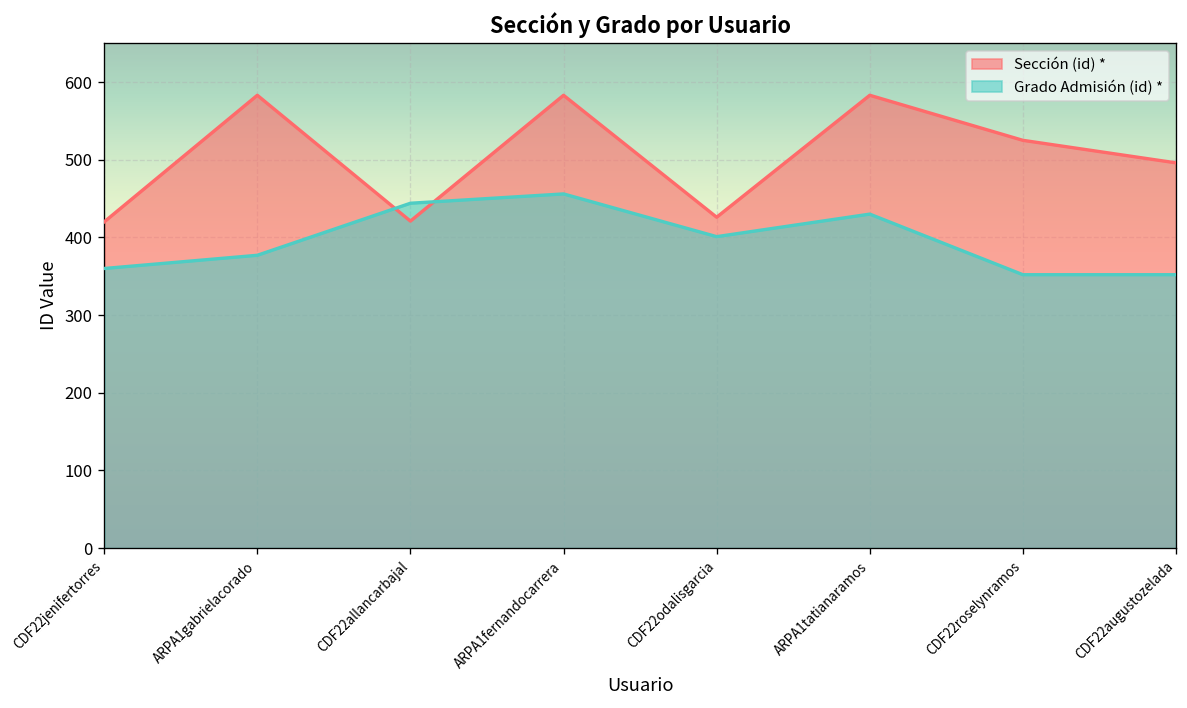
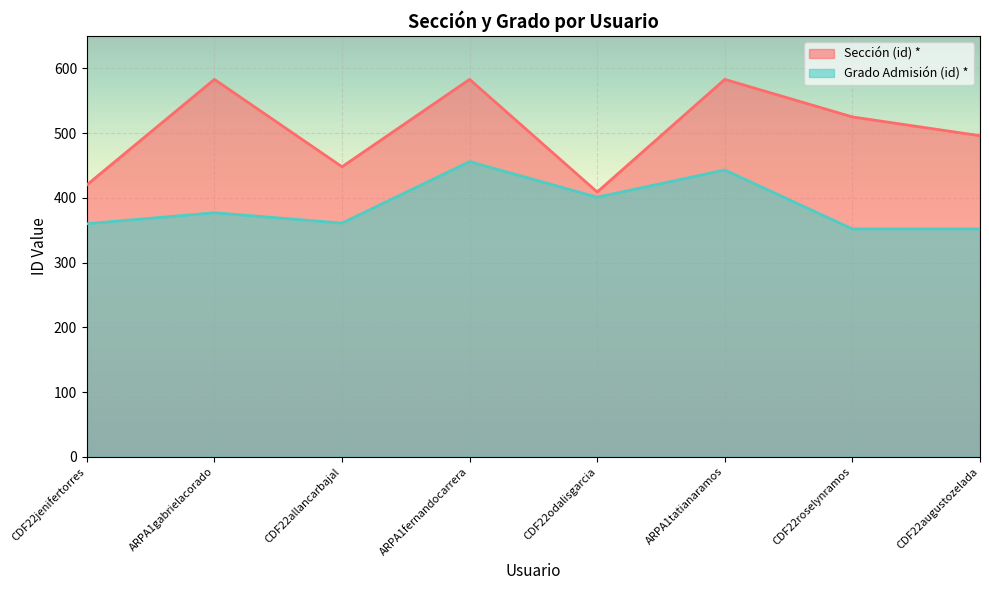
  {
    "Sección (id) *": {
      "CDF22jenifertorres": 420,
      "ARPA1gabrielacorado": 580,
-     "CDF22allancarbajal": 420,
+     "CDF22allancarbajal": 450,
      "ARPA1fernandocarrera": 580,
-     "CDF22odalisgarcia": 430,
+     "CDF22odalisgarcia": 410,
      "ARPA1tatianaramos": 580,
      "CDF22roselynramos": 530,
      "CDF22augustozelada": 500
    },
    "Grado Admisión (id) *": {
      "CDF22jenifertorres": 360,
      "ARPA1gabrielacorado": 380,
-     "CDF22allancarbajal": 440,
+     "CDF22allancarbajal": 360,
      "ARPA1fernandocarrera": 460,
      "CDF22odalisgarcia": 400,
-     "ARPA1tatianaramos": 430,
+     "ARPA1tatianaramos": 440,
      "CDF22roselynramos": 350,
      "CDF22augustozelada": 350
    }
  }
